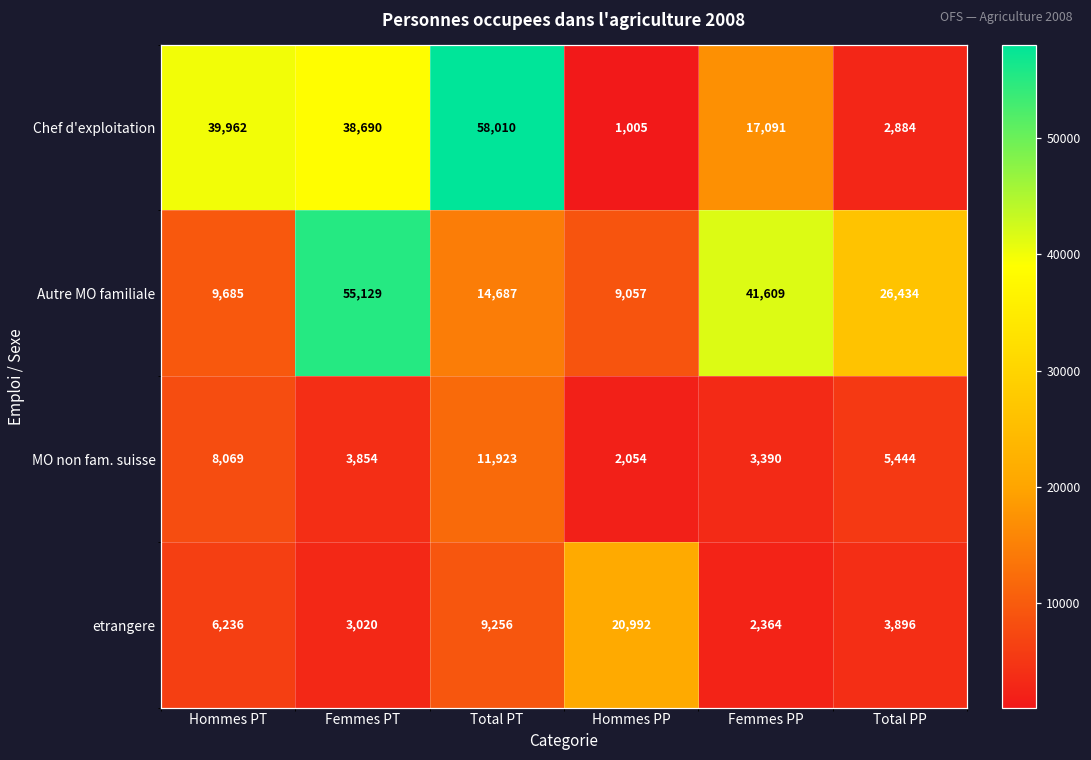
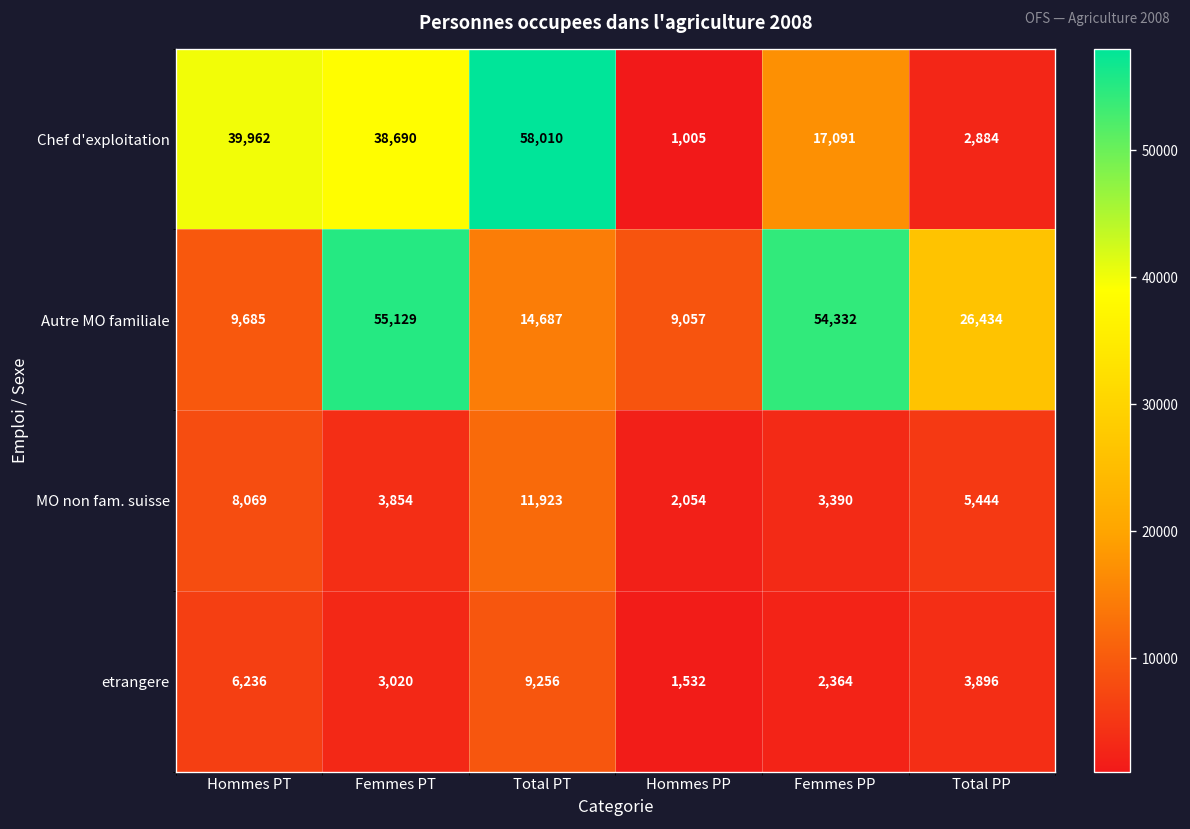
  {
    "Chef d'exploitation": {
      "Hommes PT": "39,962",
      "Femmes PT": "38,690",
      "Total PT": "58,010",
      "Hommes PP": "1,005",
      "Femmes PP": "17,091",
      "Total PP": "2,884"
    },
    "Autre MO familiale": {
      "Hommes PT": "9,685",
      "Femmes PT": "55,129",
      "Total PT": "14,687",
      "Hommes PP": "9,057",
-     "Femmes PP": "41,609",
+     "Femmes PP": "54,332",
      "Total PP": "26,434"
    },
    "MO non fam. suisse": {
      "Hommes PT": "8,069",
      "Femmes PT": "3,854",
      "Total PT": "11,923",
      "Hommes PP": "2,054",
      "Femmes PP": "3,390",
      "Total PP": "5,444"
    },
    "etrangere": {
      "Hommes PT": "6,236",
      "Femmes PT": "3,020",
      "Total PT": "9,256",
-     "Hommes PP": "20,992",
+     "Hommes PP": "1,532",
      "Femmes PP": "2,364",
      "Total PP": "3,896"
    }
  }
